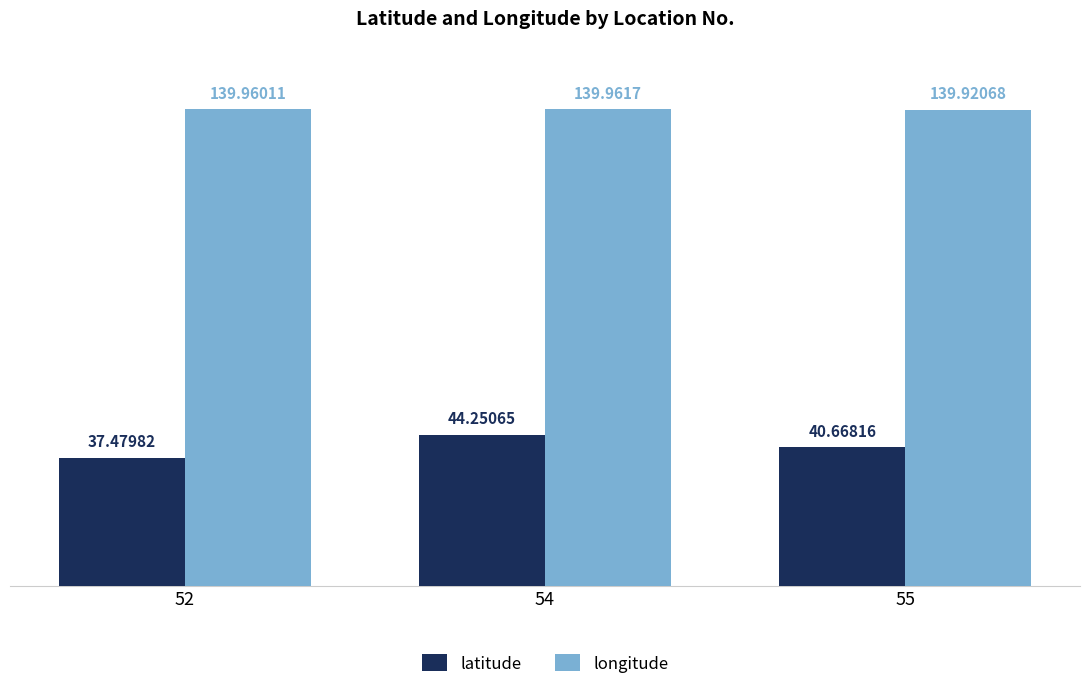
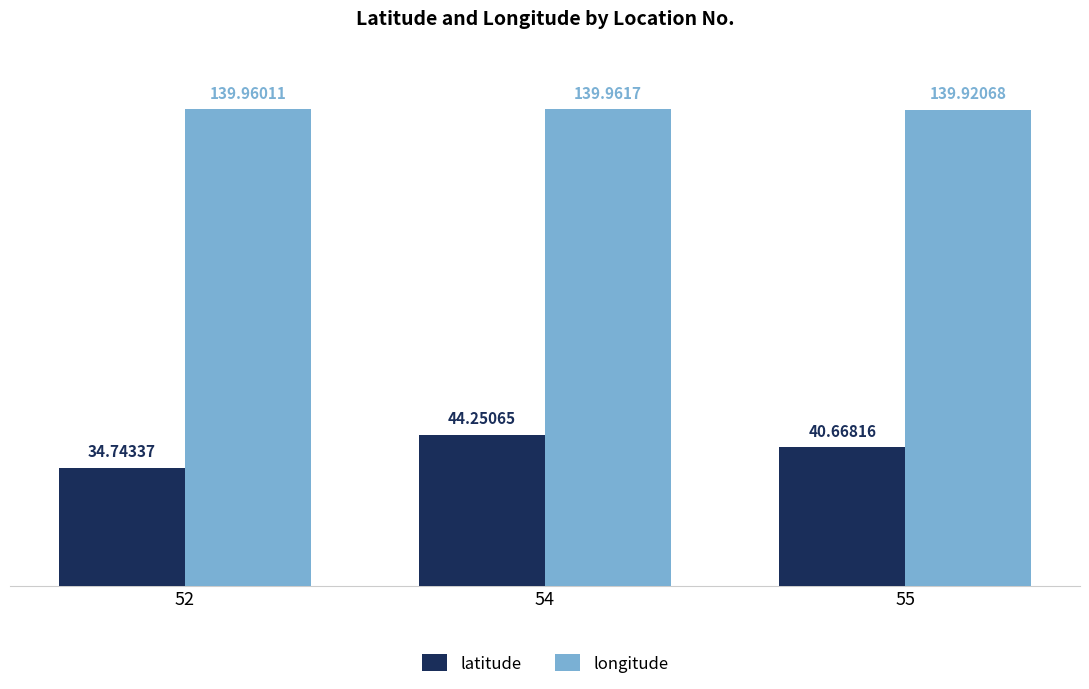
  {
    "latitude": {
-     "52": 37.47982,
+     "52": 34.74337,
      "54": 44.25065,
      "55": 40.66816
    },
    "longitude": {
      "52": 139.96011,
      "54": 139.9617,
      "55": 139.92068
    }
  }
